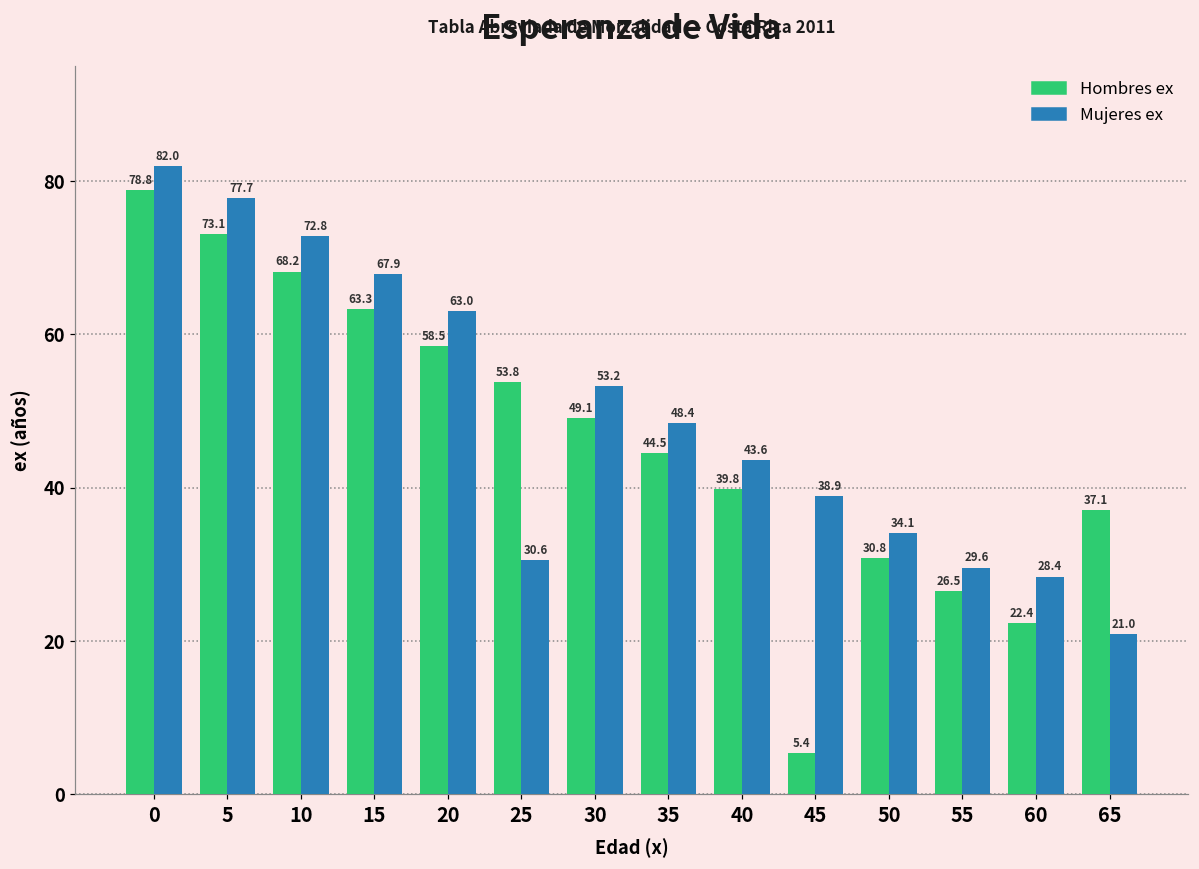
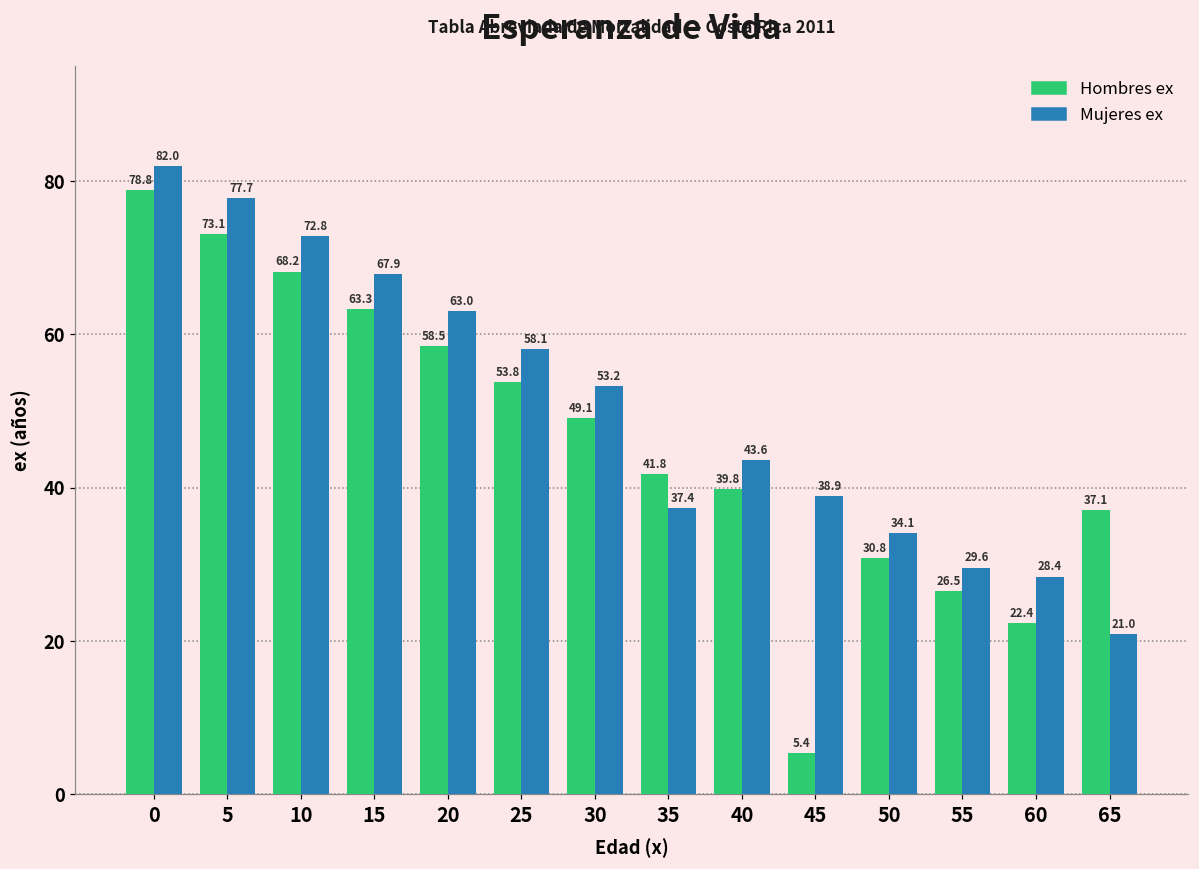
  {
    "Hombres ex": {
      "0": 78.8,
      "5": 73.1,
      "10": 68.2,
      "15": 63.3,
      "20": 58.5,
      "25": 53.8,
      "30": 49.1,
-     "35": 44.5,
+     "35": 41.8,
      "40": 39.8,
      "45": 5.4,
      "50": 30.8,
      "55": 26.5,
      "60": 22.4,
      "65": 37.1
    },
    "Mujeres ex": {
      "0": 82.0,
      "5": 77.7,
      "10": 72.8,
      "15": 67.9,
      "20": 63.0,
-     "25": 30.6,
+     "25": 58.1,
      "30": 53.2,
-     "35": 48.4,
+     "35": 37.4,
      "40": 43.6,
      "45": 38.9,
      "50": 34.1,
      "55": 29.6,
      "60": 28.4,
      "65": 21.0
    }
  }
